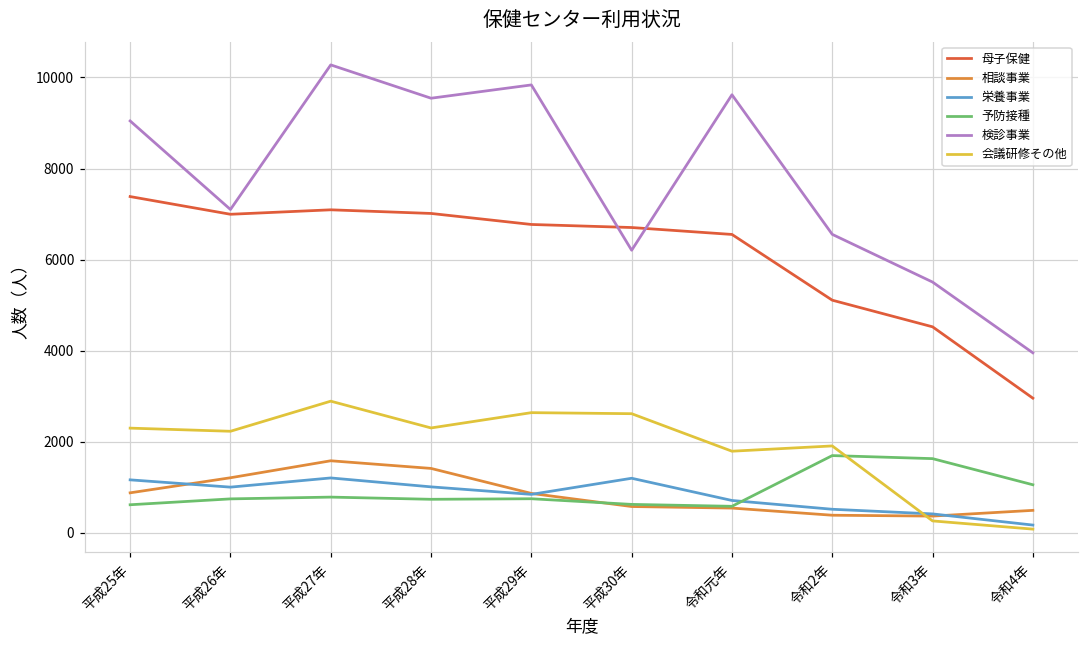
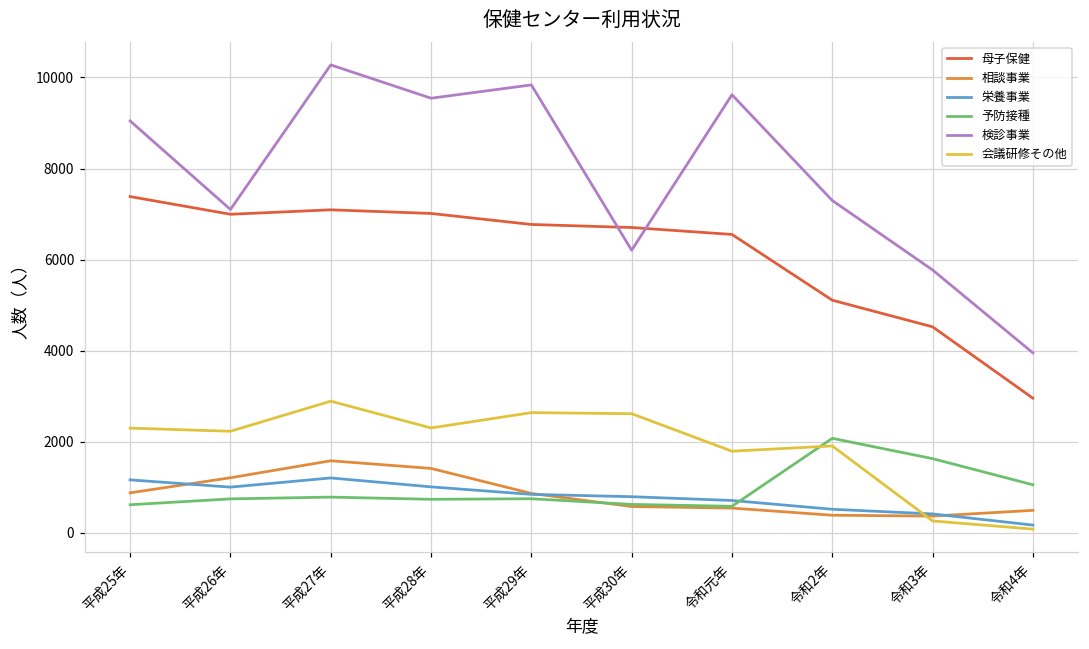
  {
    "栄養事業": {
      "平成25年": 1200,
      "平成26年": 1000,
      "平成27年": 1200,
      "平成28年": 1000,
-     "平成30年": 1200,
+     "平成30年": 800,
      "令和元年": 700,
      "令和2年": 500,
      "令和4年": 200
    },
    "予防接種": {
      "平成25年": 600,
      "平成26年": 700,
      "平成27年": 800,
      "平成28年": 700,
      "平成29年": 700,
-     "令和2年": 1700,
+     "令和2年": 2100,
      "令和3年": 1600,
      "令和4年": 1100
    },
    "検診事業": {
      "平成25年": 9000,
      "平成26年": 7100,
      "平成27年": 10300,
      "平成28年": 9500,
      "平成29年": 9800,
      "平成30年": 6200,
      "令和元年": 9600,
-     "令和2年": 6600,
-     "令和3年": 5500,
+     "令和2年": 7300,
+     "令和3年": 5800,
      "令和4年": 4000
    }
  }
